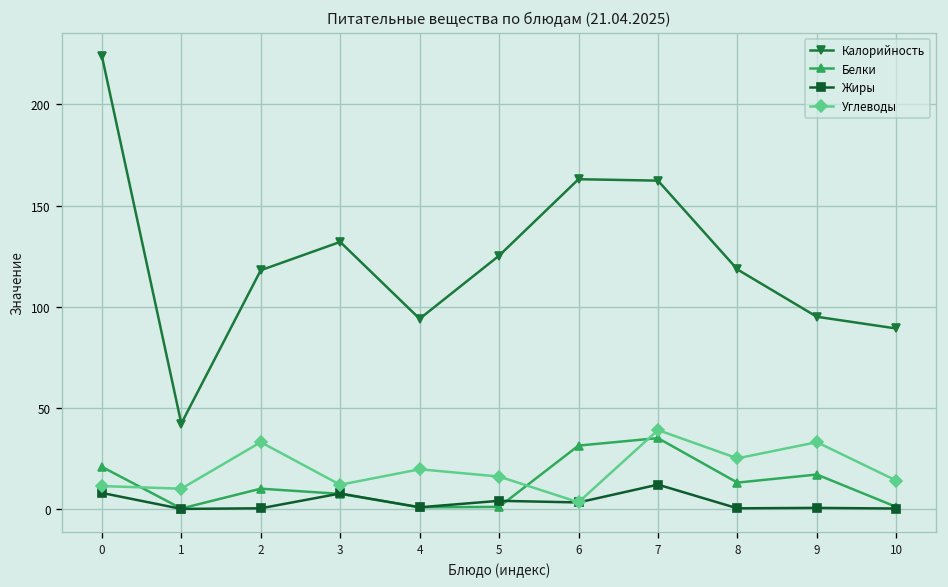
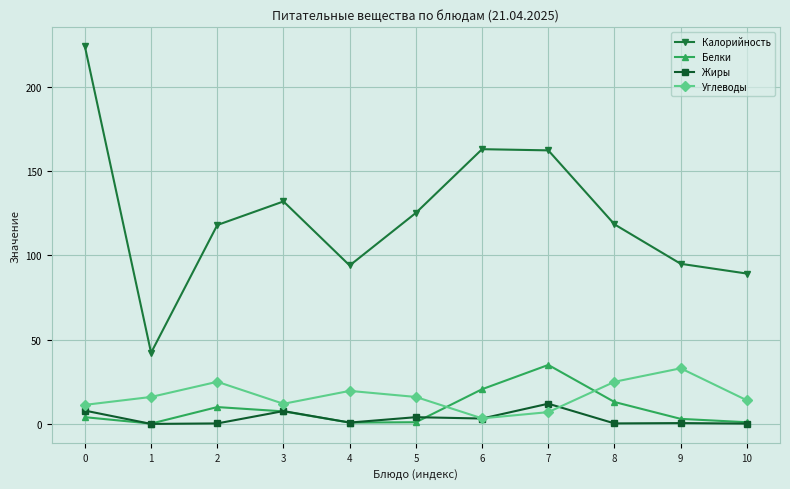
  {
    "Белки": {
-     "0": 21,
+     "0": 4,
      "2": 10,
      "5": 1,
-     "6": 31,
+     "6": 21,
      "7": 35,
      "8": 13,
-     "9": 17
+     "9": 3
    },
    "Углеводы": {
      "0": 11,
-     "1": 10,
-     "2": 33,
+     "1": 16,
+     "2": 25,
      "3": 12,
      "4": 20,
      "5": 16,
-     "7": 39,
+     "7": 7,
      "8": 25,
      "9": 33,
      "10": 14
    }
  }
